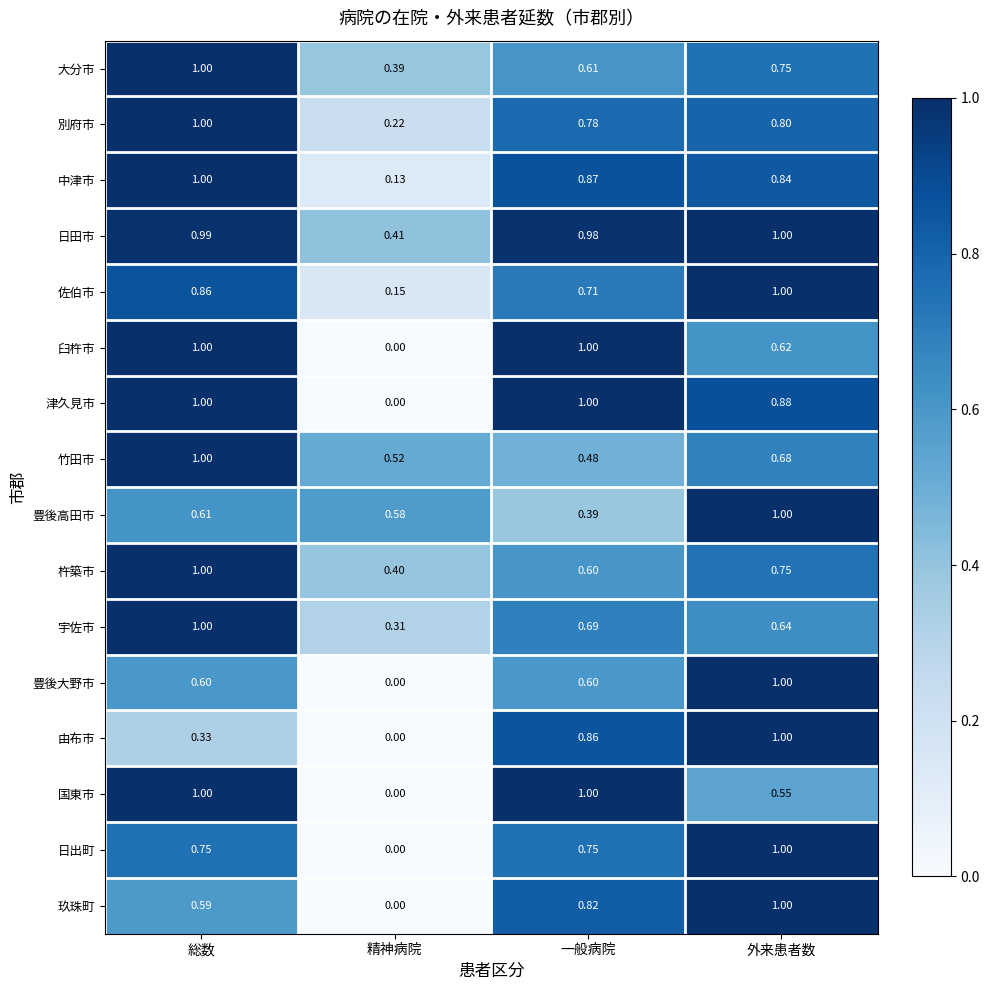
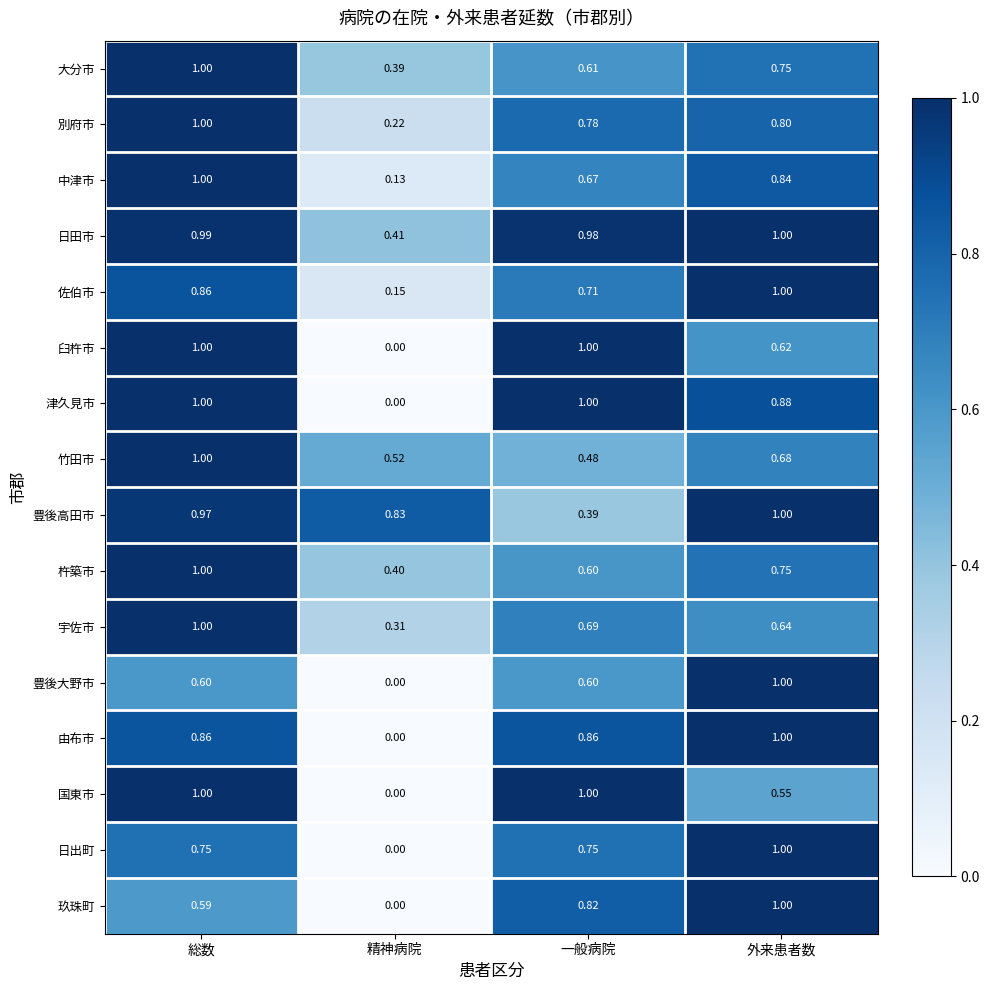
  {
    "大分市": {
      "総数": 1.00,
      "精神病院": 0.39,
      "一般病院": 0.61,
      "外来患者数": 0.75
    },
    "別府市": {
      "総数": 1.00,
      "精神病院": 0.22,
      "一般病院": 0.78,
      "外来患者数": 0.80
    },
    "中津市": {
      "総数": 1.00,
      "精神病院": 0.13,
-     "一般病院": 0.87,
+     "一般病院": 0.67,
      "外来患者数": 0.84
    },
    "日田市": {
      "総数": 0.99,
      "精神病院": 0.41,
      "一般病院": 0.98,
      "外来患者数": 1.00
    },
    "佐伯市": {
      "総数": 0.86,
      "精神病院": 0.15,
      "一般病院": 0.71,
      "外来患者数": 1.00
    },
    "臼杵市": {
      "総数": 1.00,
      "精神病院": 0.00,
      "一般病院": 1.00,
      "外来患者数": 0.62
    },
    "津久見市": {
      "総数": 1.00,
      "精神病院": 0.00,
      "一般病院": 1.00,
      "外来患者数": 0.88
    },
    "竹田市": {
      "総数": 1.00,
      "精神病院": 0.52,
      "一般病院": 0.48,
      "外来患者数": 0.68
    },
    "豊後高田市": {
-     "総数": 0.61,
-     "精神病院": 0.58,
+     "総数": 0.97,
+     "精神病院": 0.83,
      "一般病院": 0.39,
      "外来患者数": 1.00
    },
    "杵築市": {
      "総数": 1.00,
      "精神病院": 0.40,
      "一般病院": 0.60,
      "外来患者数": 0.75
    },
    "宇佐市": {
      "総数": 1.00,
      "精神病院": 0.31,
      "一般病院": 0.69,
      "外来患者数": 0.64
    },
    "豊後大野市": {
      "総数": 0.60,
      "精神病院": 0.00,
      "一般病院": 0.60,
      "外来患者数": 1.00
    },
    "由布市": {
-     "総数": 0.33,
+     "総数": 0.86,
      "精神病院": 0.00,
      "一般病院": 0.86,
      "外来患者数": 1.00
    },
    "国東市": {
      "総数": 1.00,
      "精神病院": 0.00,
      "一般病院": 1.00,
      "外来患者数": 0.55
    },
    "日出町": {
      "総数": 0.75,
      "精神病院": 0.00,
      "一般病院": 0.75,
      "外来患者数": 1.00
    },
    "玖珠町": {
      "総数": 0.59,
      "精神病院": 0.00,
      "一般病院": 0.82,
      "外来患者数": 1.00
    }
  }
